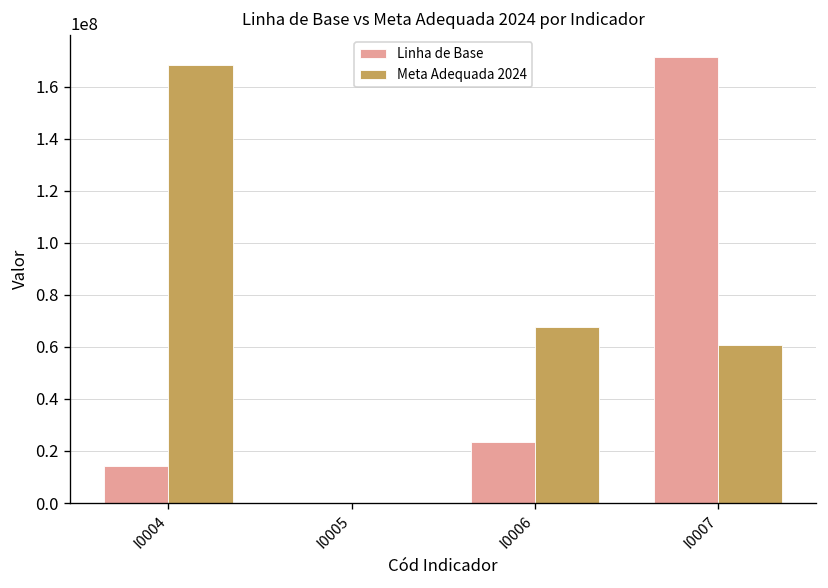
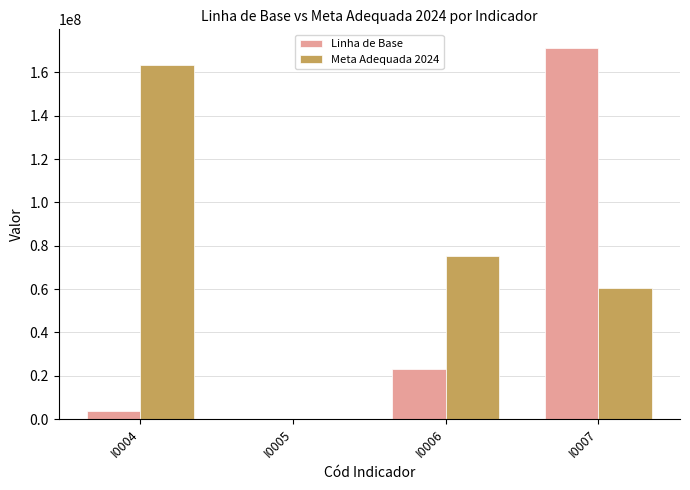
  {
    "Linha de Base": {
-     "I0004": 14000000,
+     "I0004": 4000000,
      "I0006": 23000000,
      "I0007": 171000000
    },
    "Meta Adequada 2024": {
-     "I0004": 168000000,
-     "I0006": 68000000,
+     "I0004": 163000000,
+     "I0006": 75000000,
      "I0007": 61000000
    }
  }
